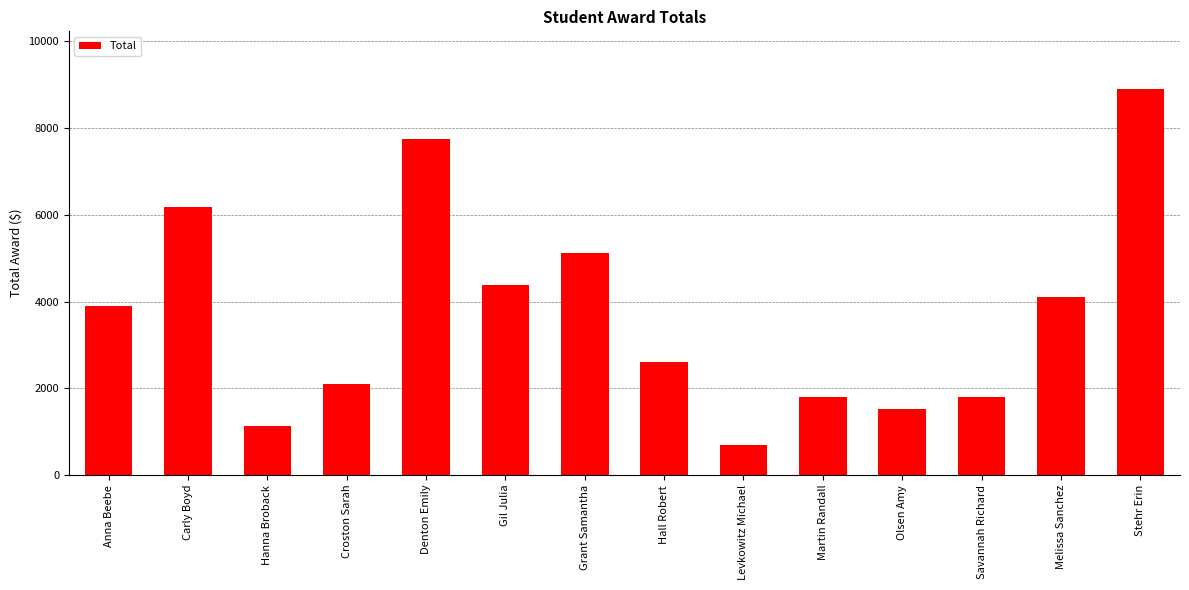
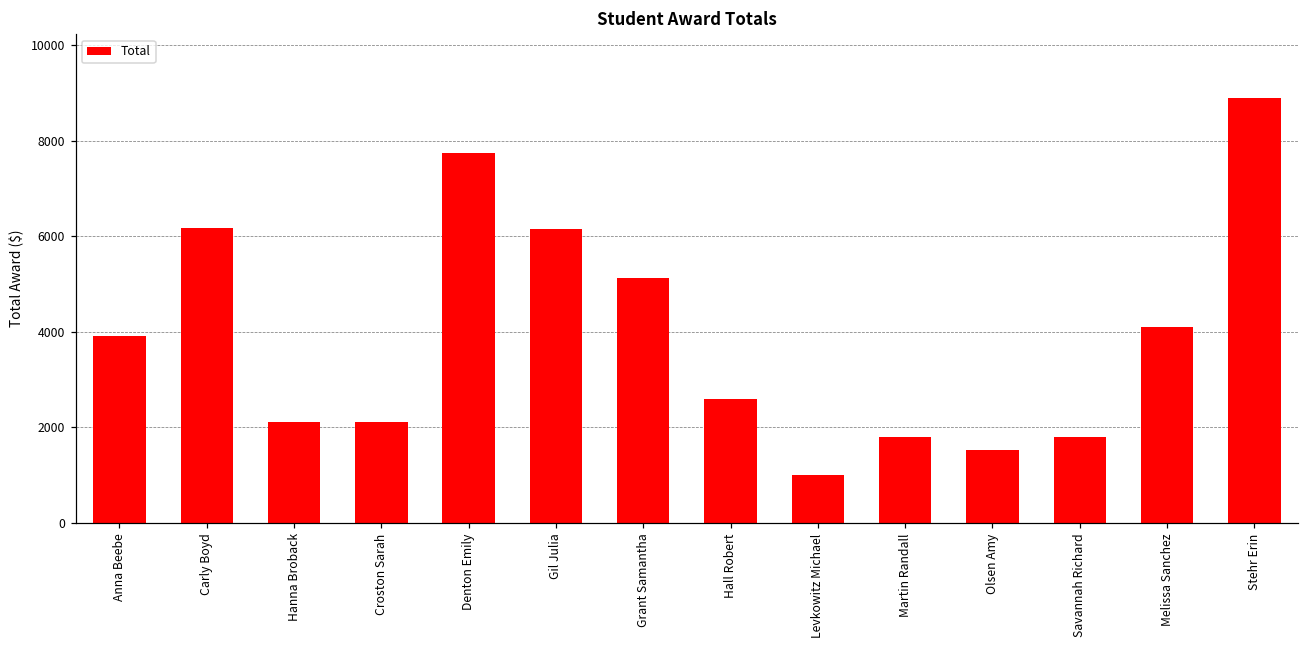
  {
    "Anna Beebe": 3900,
    "Carly Boyd": 6200,
-   "Hanna Broback": 1100,
+   "Hanna Broback": 2100,
    "Croston Sarah": 2100,
    "Denton Emily": 7700,
-   "Gil Julia": 4400,
+   "Gil Julia": 6200,
    "Grant Samantha": 5100,
    "Hall Robert": 2600,
-   "Levkowitz Michael": 700,
+   "Levkowitz Michael": 1000,
    "Martin Randall": 1800,
    "Olsen Amy": 1500,
    "Savannah Richard": 1800,
    "Melissa Sanchez": 4100,
    "Stehr Erin": 8900
  }
